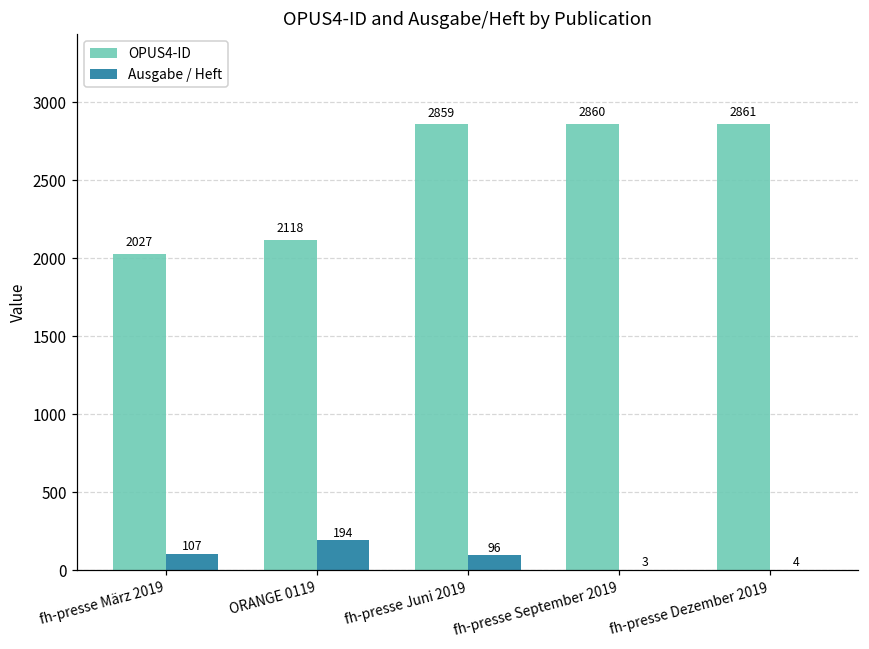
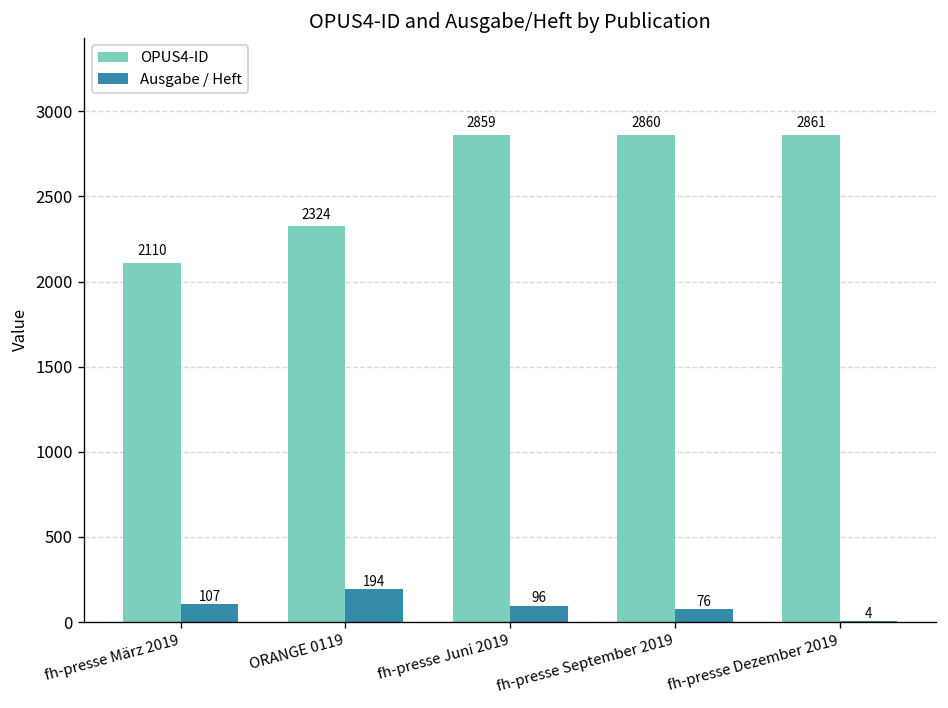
  {
    "OPUS4-ID": {
-     "fh-presse März 2019": 2027,
-     "ORANGE 0119": 2118,
+     "fh-presse März 2019": 2110,
+     "ORANGE 0119": 2324,
      "fh-presse Juni 2019": 2859,
      "fh-presse September 2019": 2860,
      "fh-presse Dezember 2019": 2861
    },
    "Ausgabe / Heft": {
      "fh-presse März 2019": 107,
      "ORANGE 0119": 194,
      "fh-presse Juni 2019": 96,
-     "fh-presse September 2019": 3,
+     "fh-presse September 2019": 76,
      "fh-presse Dezember 2019": 4
    }
  }
